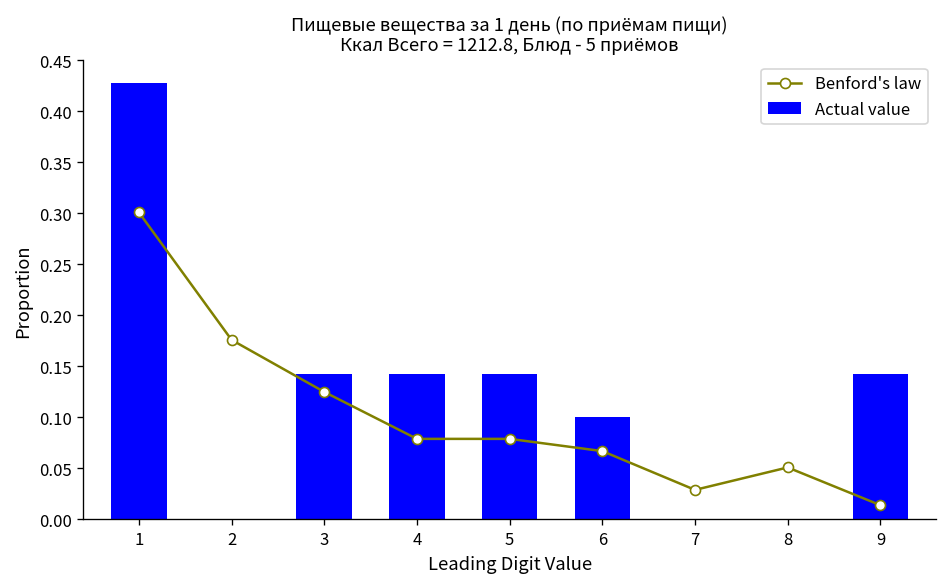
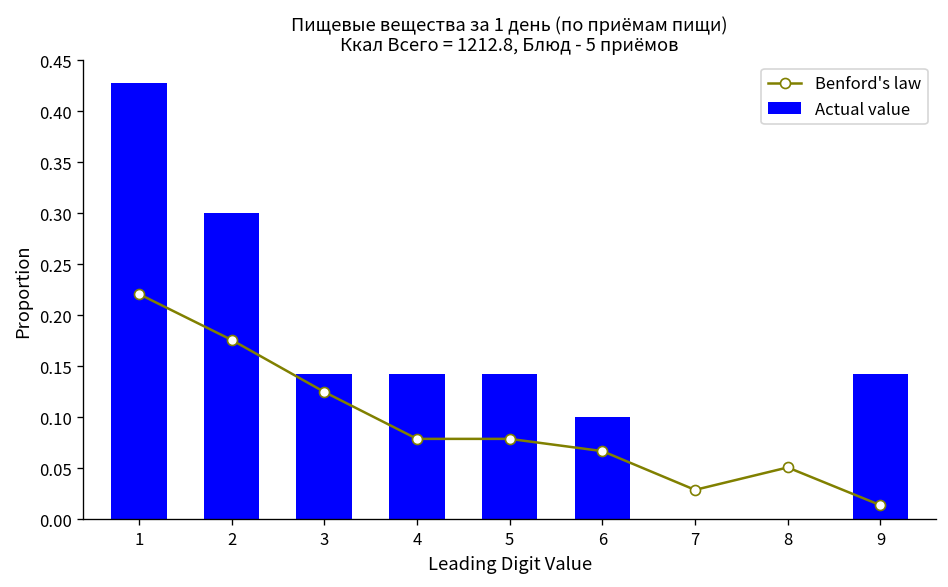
  {
    "Benford's law": {
-     "1": 0.30,
+     "1": 0.22,
      "2": 0.18,
      "3": 0.13,
      "4": 0.08,
      "5": 0.08,
      "6": 0.07,
      "7": 0.03,
      "8": 0.05,
      "9": 0.01
    },
    "Actual value": {
      "1": 0.43,
-     "2": 0.0,
+     "2": 0.3,
      "3": 0.14,
      "4": 0.14,
      "5": 0.14,
      "6": 0.1,
      "7": 0.0,
      "8": 0.0,
      "9": 0.14
    }
  }
